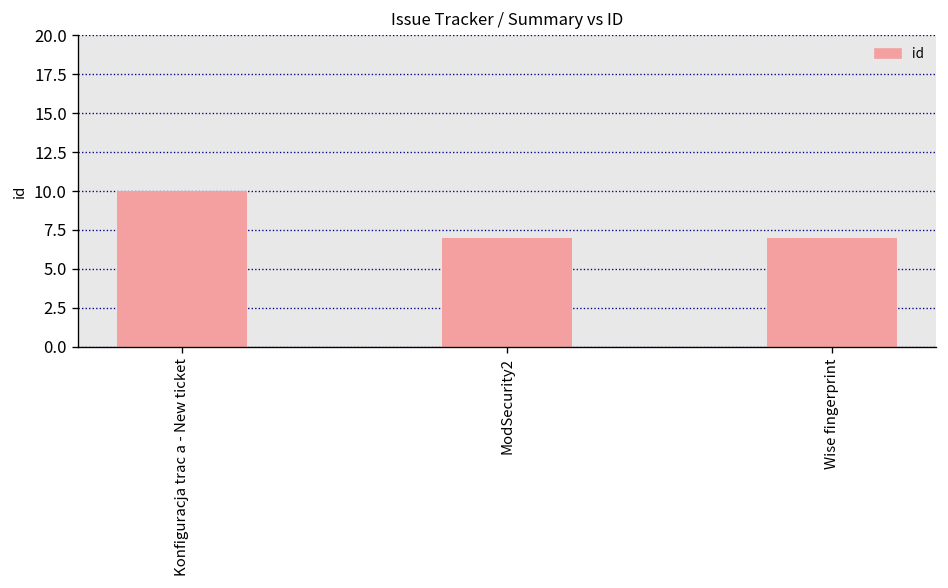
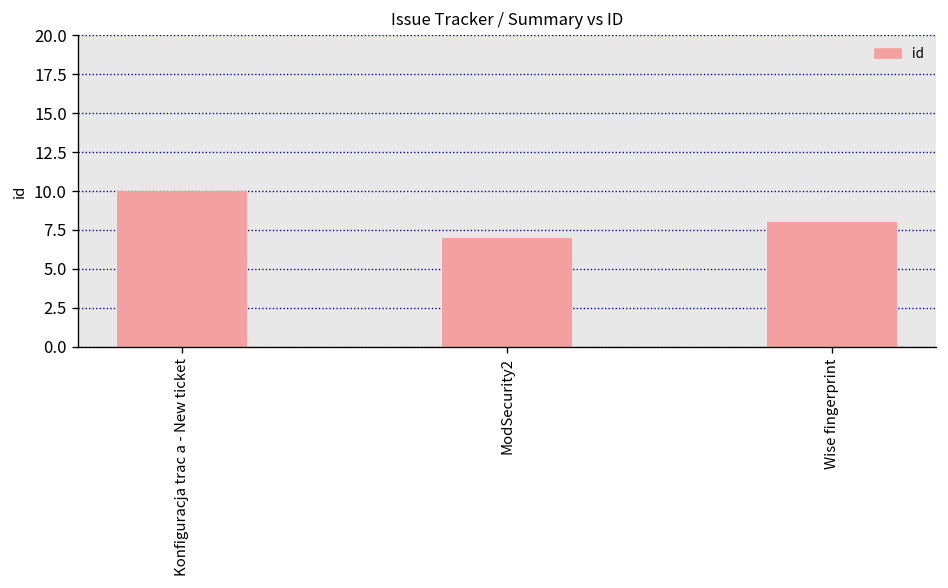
  {
    "Konfiguracja trac a - New ticket": 10,
    "ModSecurity2": 7,
-   "Wise fingerprint": 7
+   "Wise fingerprint": 8
  }
